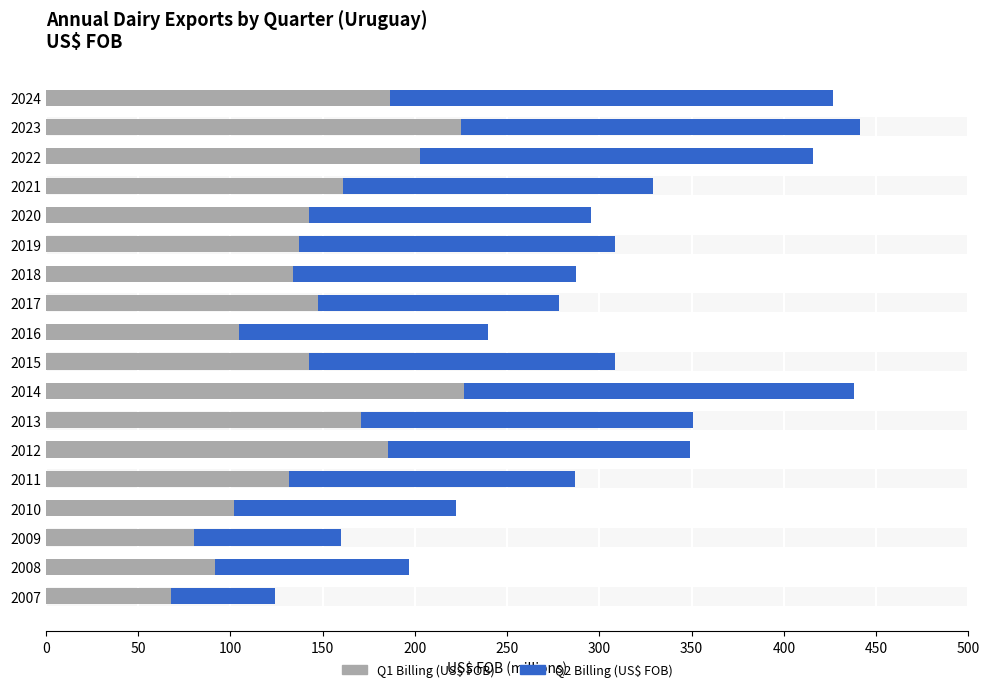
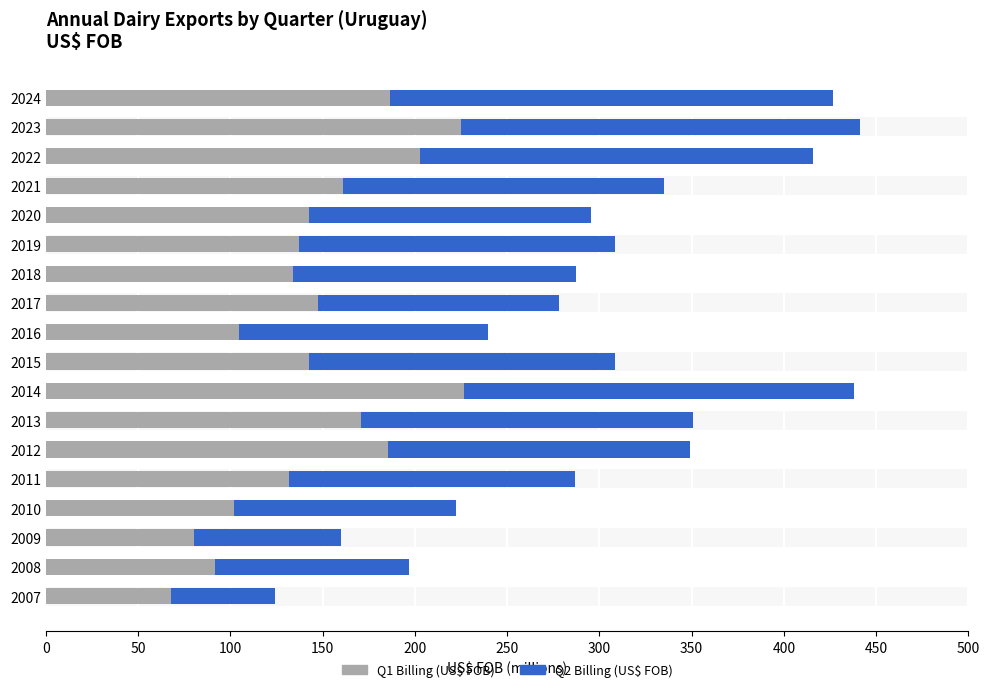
  {
    "Q1 Billing (US$ FOB)": {
      "2024": 187,
      "2023": 225,
      "2022": 203,
      "2021": 161,
      "2020": 143,
      "2019": 137,
      "2018": 134,
      "2017": 147,
      "2016": 105,
      "2015": 143,
      "2014": 227,
      "2013": 171,
      "2012": 185,
      "2011": 132,
      "2010": 102,
      "2009": 80,
      "2008": 92,
      "2007": 68
    },
    "Q2 Billing (US$ FOB)": {
      "2024": 240,
      "2023": 216,
      "2022": 213,
-     "2021": 168,
+     "2021": 174,
      "2020": 153,
      "2019": 171,
      "2018": 153,
      "2017": 131,
      "2016": 135,
      "2015": 166,
      "2014": 212,
      "2013": 180,
      "2012": 164,
      "2011": 155,
      "2010": 120,
      "2009": 80,
      "2008": 105,
      "2007": 56
    }
  }
